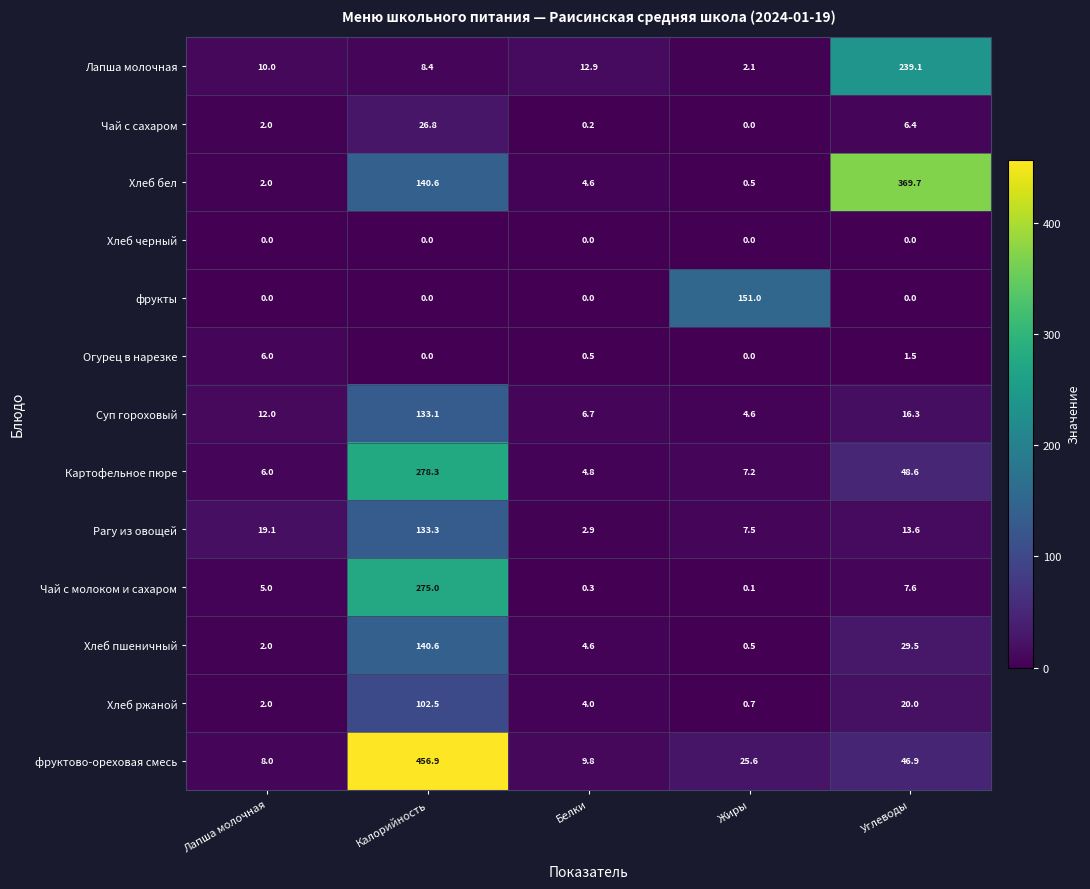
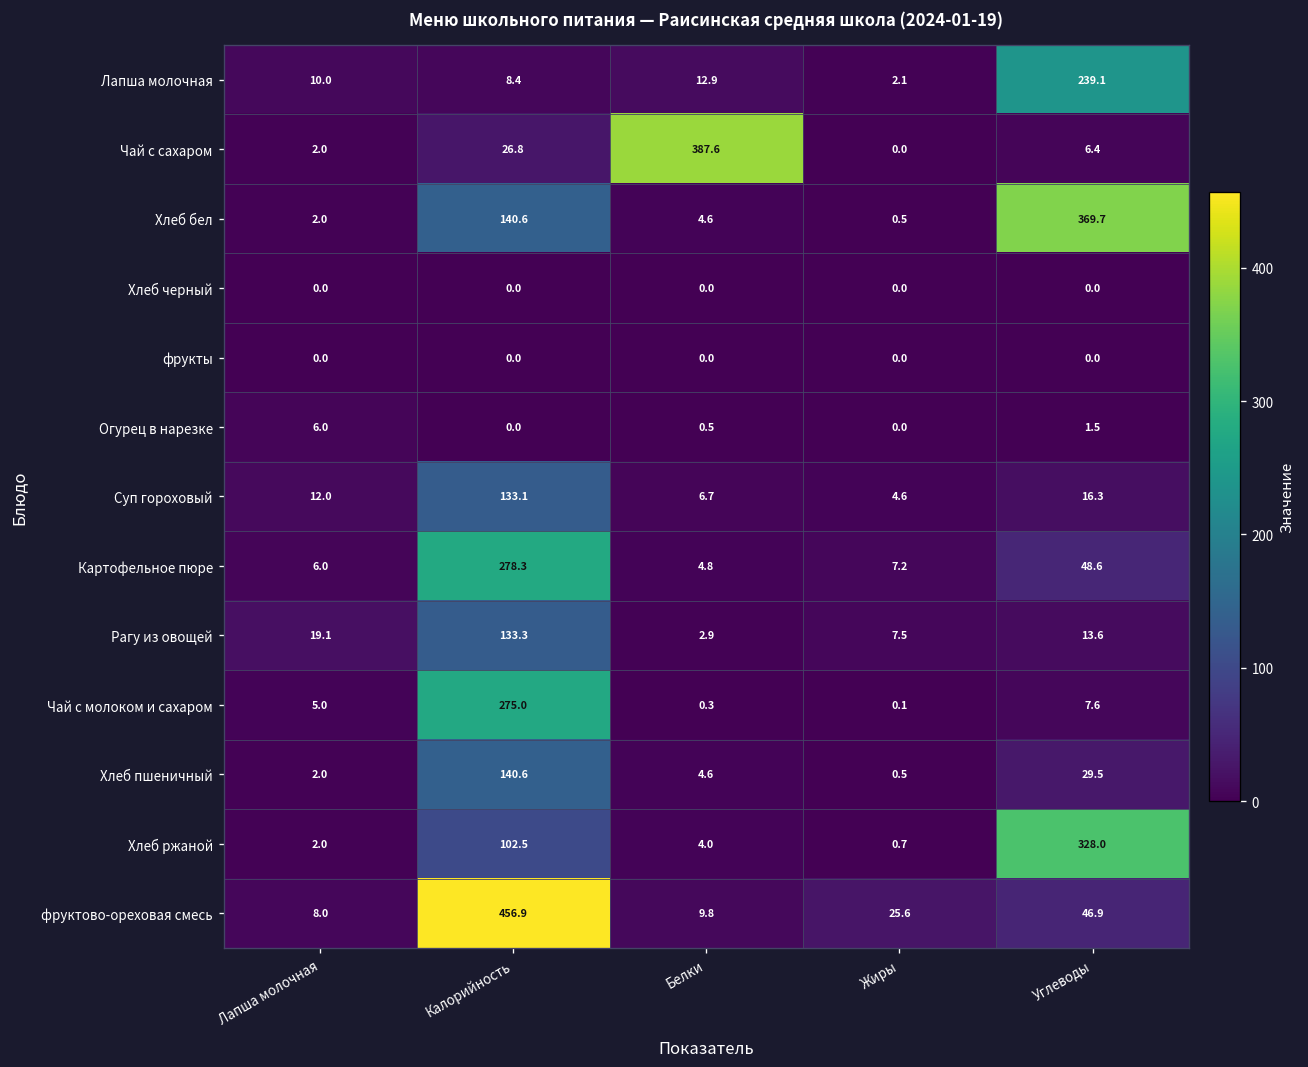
  {
    "Лапша молочная": {
      "Лапша молочная": 10.0,
      "Калорийность": 8.4,
      "Белки": 12.9,
      "Жиры": 2.1,
      "Углеводы": 239.1
    },
    "Чай с сахаром": {
      "Лапша молочная": 2.0,
      "Калорийность": 26.8,
-     "Белки": 0.2,
+     "Белки": 387.6,
      "Жиры": 0.0,
      "Углеводы": 6.4
    },
    "Хлеб бел": {
      "Лапша молочная": 2.0,
      "Калорийность": 140.6,
      "Белки": 4.6,
      "Жиры": 0.5,
      "Углеводы": 369.7
    },
    "Хлеб черный": {
      "Лапша молочная": 0.0,
      "Калорийность": 0.0,
      "Белки": 0.0,
      "Жиры": 0.0,
      "Углеводы": 0.0
    },
    "фрукты": {
      "Лапша молочная": 0.0,
      "Калорийность": 0.0,
      "Белки": 0.0,
-     "Жиры": 151.0,
+     "Жиры": 0.0,
      "Углеводы": 0.0
    },
    "Огурец в нарезке": {
      "Лапша молочная": 6.0,
      "Калорийность": 0.0,
      "Белки": 0.5,
      "Жиры": 0.0,
      "Углеводы": 1.5
    },
    "Суп гороховый": {
      "Лапша молочная": 12.0,
      "Калорийность": 133.1,
      "Белки": 6.7,
      "Жиры": 4.6,
      "Углеводы": 16.3
    },
    "Картофельное пюре": {
      "Лапша молочная": 6.0,
      "Калорийность": 278.3,
      "Белки": 4.8,
      "Жиры": 7.2,
      "Углеводы": 48.6
    },
    "Рагу из овощей": {
      "Лапша молочная": 19.1,
      "Калорийность": 133.3,
      "Белки": 2.9,
      "Жиры": 7.5,
      "Углеводы": 13.6
    },
    "Чай с молоком и сахаром": {
      "Лапша молочная": 5.0,
      "Калорийность": 275.0,
      "Белки": 0.3,
      "Жиры": 0.1,
      "Углеводы": 7.6
    },
    "Хлеб пшеничный": {
      "Лапша молочная": 2.0,
      "Калорийность": 140.6,
      "Белки": 4.6,
      "Жиры": 0.5,
      "Углеводы": 29.5
    },
    "Хлеб ржаной": {
      "Лапша молочная": 2.0,
      "Калорийность": 102.5,
      "Белки": 4.0,
      "Жиры": 0.7,
-     "Углеводы": 20.0
+     "Углеводы": 328.0
    },
    "фруктово-ореховая смесь": {
      "Лапша молочная": 8.0,
      "Калорийность": 456.9,
      "Белки": 9.8,
      "Жиры": 25.6,
      "Углеводы": 46.9
    }
  }
